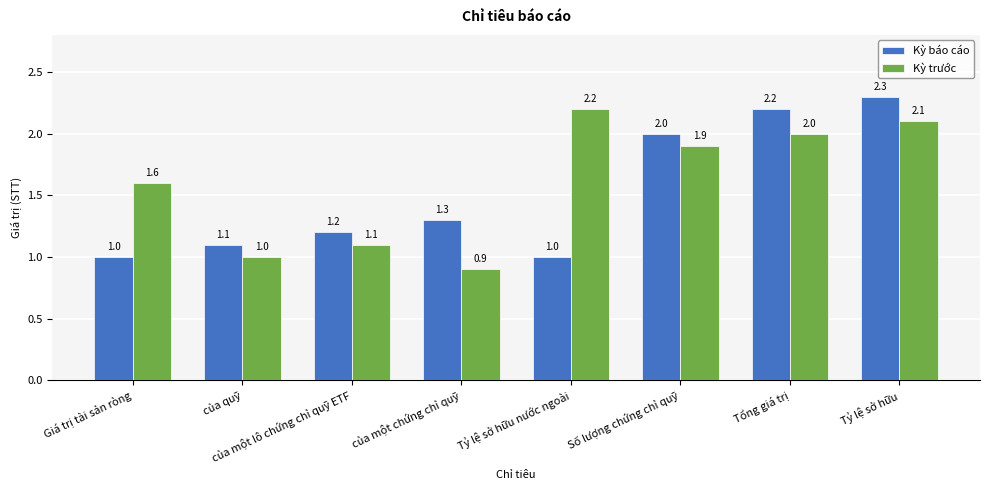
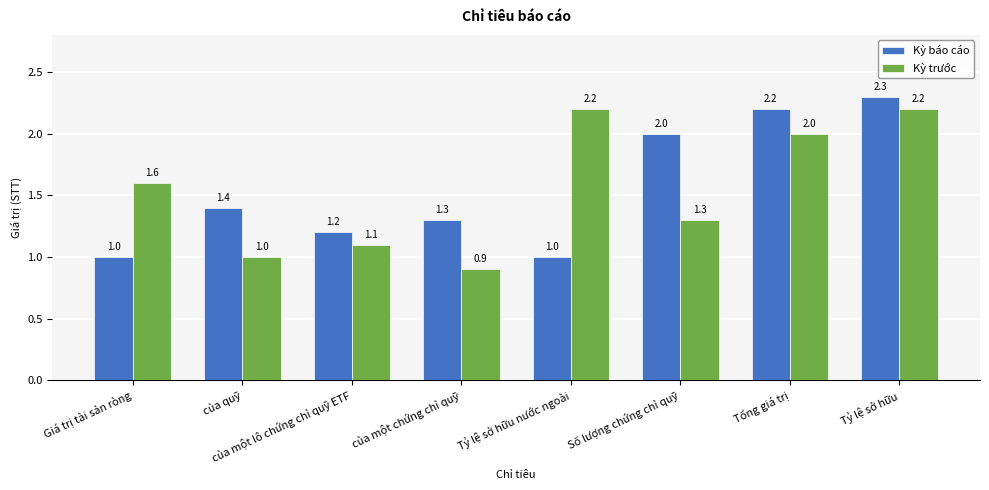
  {
    "Kỳ báo cáo": {
      "Giá trị tài sản ròng": 1.0,
-     "của quỹ": 1.1,
+     "của quỹ": 1.4,
      "của một lô chứng chỉ quỹ ETF": 1.2,
      "của một chứng chỉ quỹ": 1.3,
      "Tỷ lệ sở hữu nước ngoài": 1.0,
      "Số lượng chứng chỉ quỹ": 2.0,
      "Tổng giá trị": 2.2,
      "Tỷ lệ sở hữu": 2.3
    },
    "Kỳ trước": {
      "Giá trị tài sản ròng": 1.6,
      "của quỹ": 1.0,
      "của một lô chứng chỉ quỹ ETF": 1.1,
      "của một chứng chỉ quỹ": 0.9,
      "Tỷ lệ sở hữu nước ngoài": 2.2,
-     "Số lượng chứng chỉ quỹ": 1.9,
+     "Số lượng chứng chỉ quỹ": 1.3,
      "Tổng giá trị": 2.0,
-     "Tỷ lệ sở hữu": 2.1
+     "Tỷ lệ sở hữu": 2.2
    }
  }
